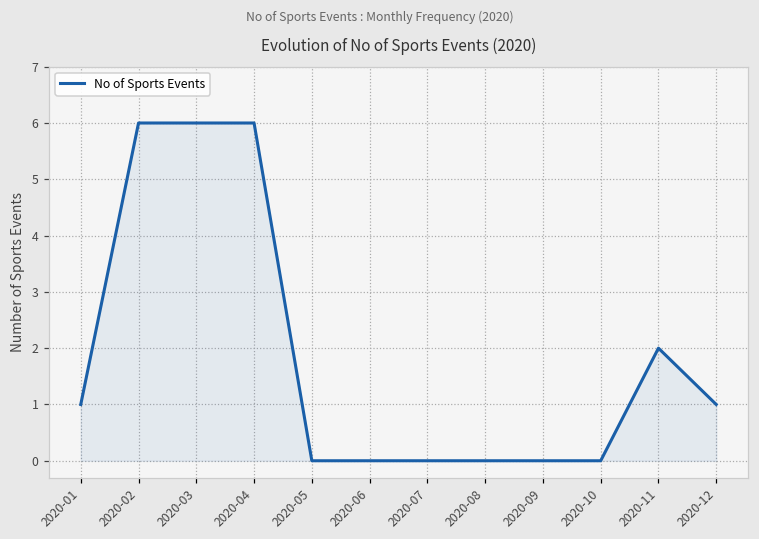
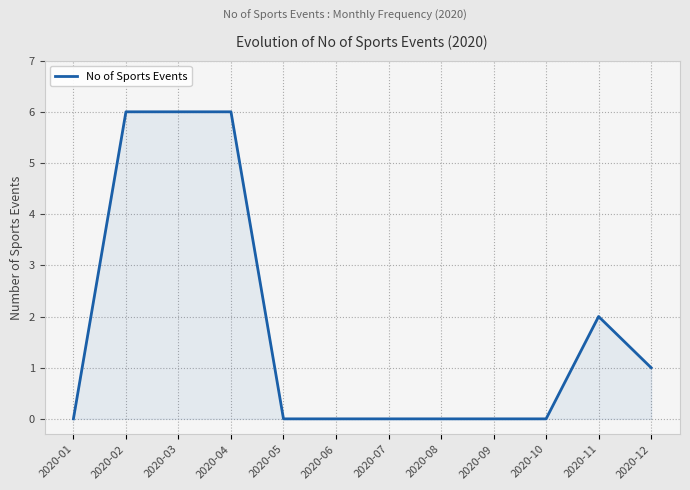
  {
-   "2020-01": 1,
+   "2020-01": 0,
    "2020-02": 6,
    "2020-03": 6,
    "2020-04": 6,
    "2020-05": 0,
    "2020-06": 0,
    "2020-07": 0,
    "2020-08": 0,
    "2020-09": 0,
    "2020-10": 0,
    "2020-11": 2,
    "2020-12": 1
  }
